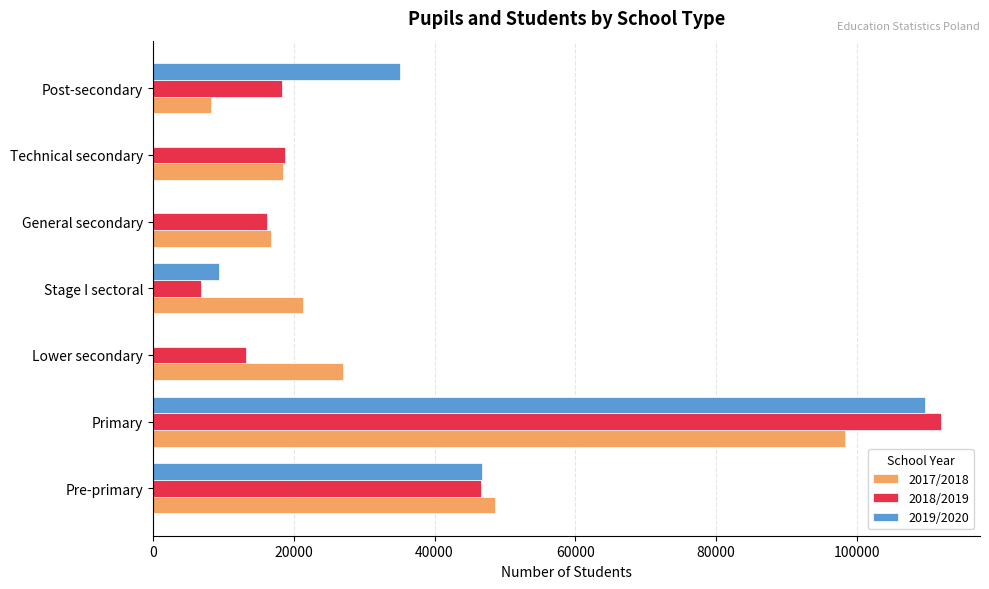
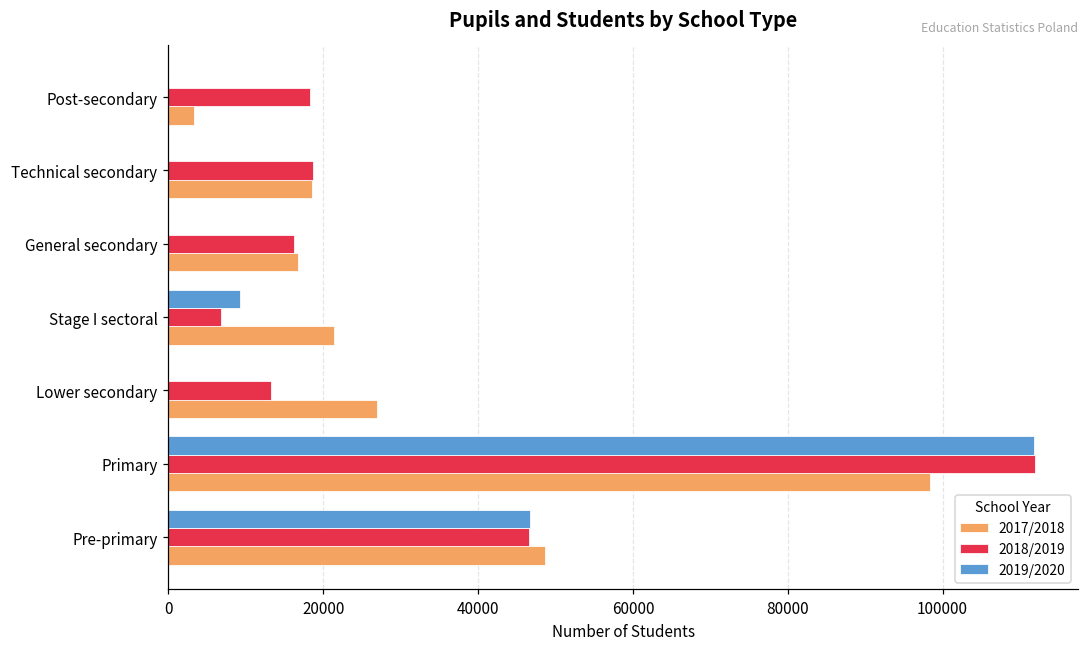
  {
    "2017/2018": {
-     "Post-secondary": 8000,
+     "Post-secondary": 3000,
      "Technical secondary": 19000,
      "General secondary": 17000,
      "Stage I sectoral": 21000,
      "Lower secondary": 27000,
      "Primary": 98000,
      "Pre-primary": 49000
    },
    "2018/2019": {
      "Post-secondary": 18000,
      "Technical secondary": 19000,
      "General secondary": 16000,
      "Stage I sectoral": 7000,
      "Lower secondary": 13000,
      "Primary": 112000,
      "Pre-primary": 47000
    },
    "2019/2020": {
-     "Post-secondary": 35000,
+     "Post-secondary": 0,
      "Technical secondary": 0,
      "General secondary": 0,
      "Stage I sectoral": 9000,
      "Lower secondary": 0,
-     "Primary": 110000,
+     "Primary": 112000,
      "Pre-primary": 47000
    }
  }
